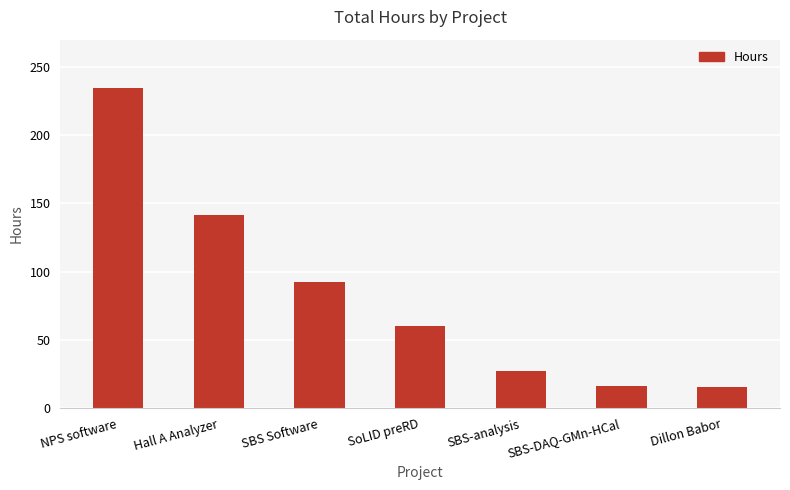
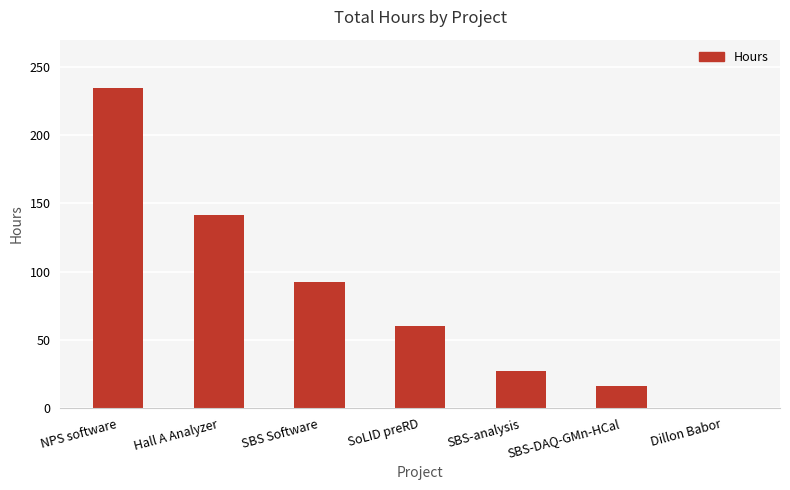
  {
    "NPS software": 235,
    "Hall A Analyzer": 141,
    "SBS Software": 93,
    "SoLID preRD": 60,
    "SBS-analysis": 28,
    "SBS-DAQ-GMn-HCal": 16,
-   "Dillon Babor": 16
+   "Dillon Babor": 0
  }
